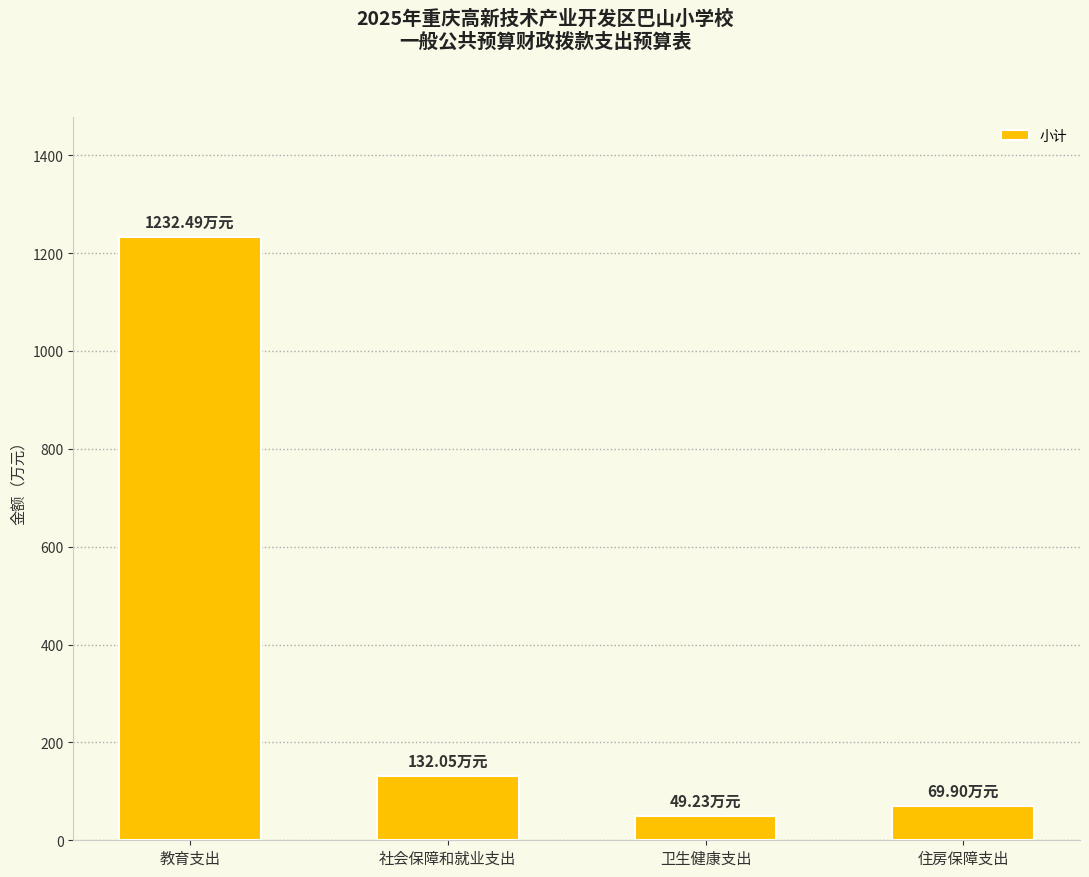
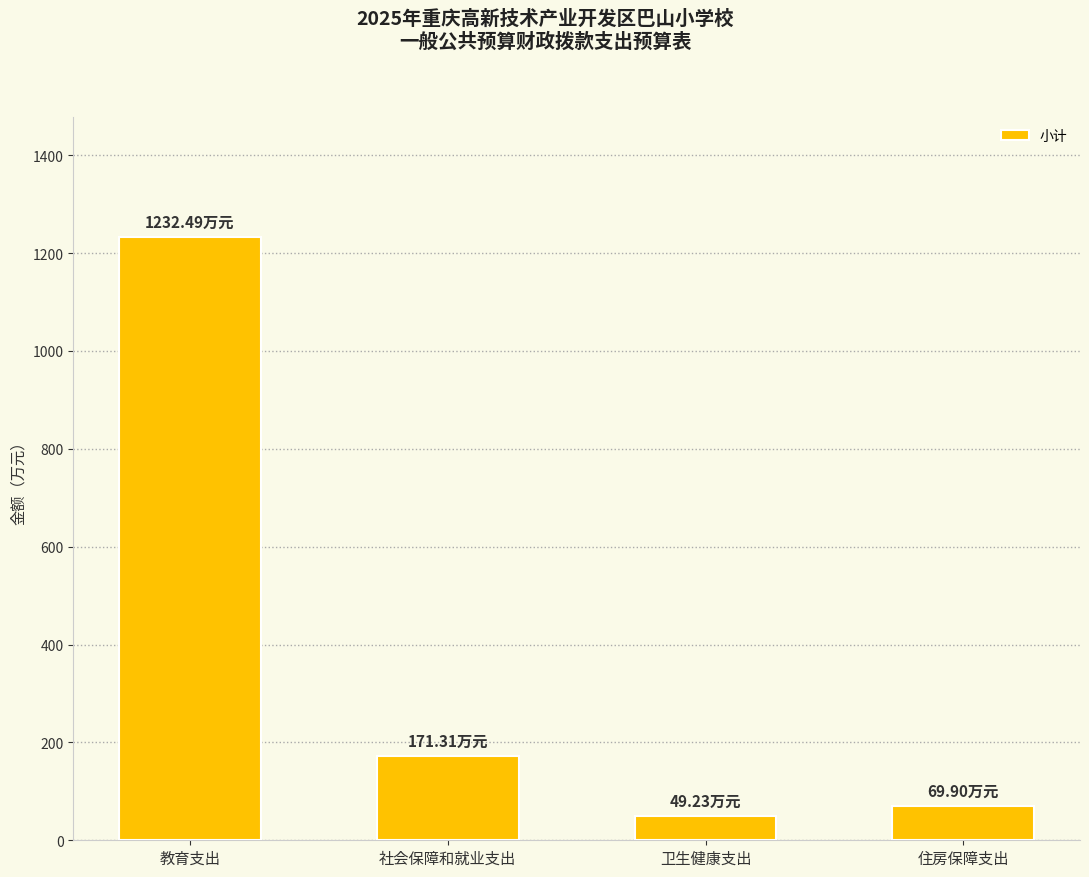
  {
    "教育支出": 1232.49,
-   "社会保障和就业支出": 132.05,
+   "社会保障和就业支出": 171.31,
    "卫生健康支出": 49.23,
    "住房保障支出": 69.90
  }
